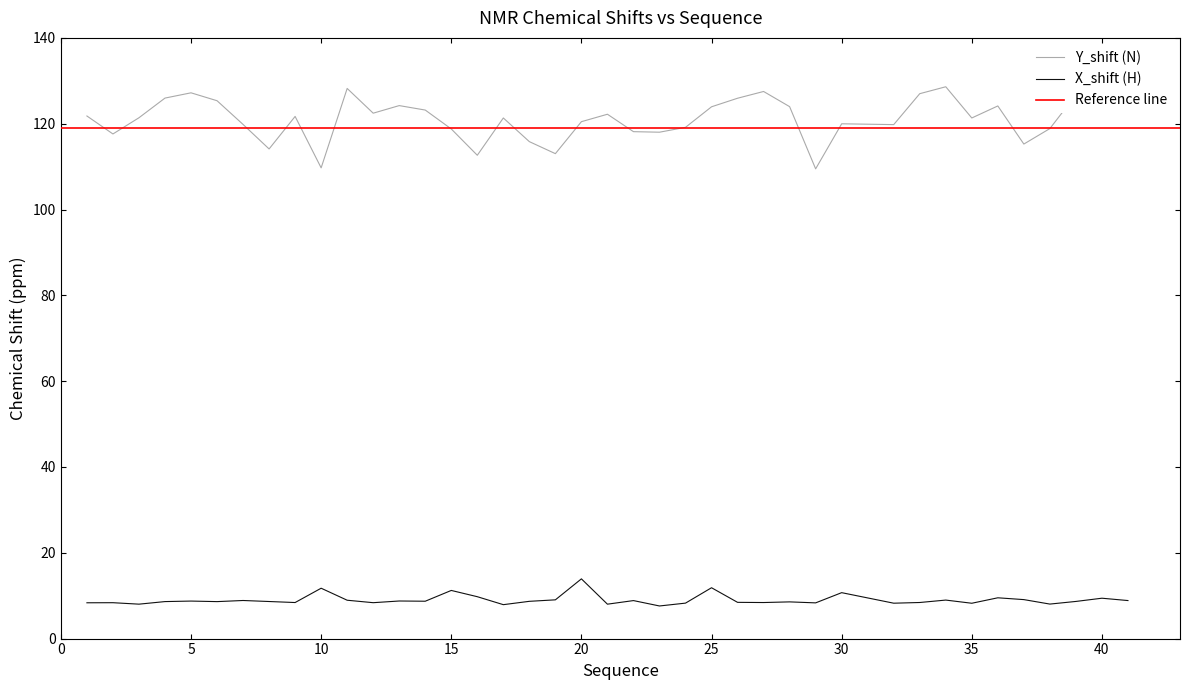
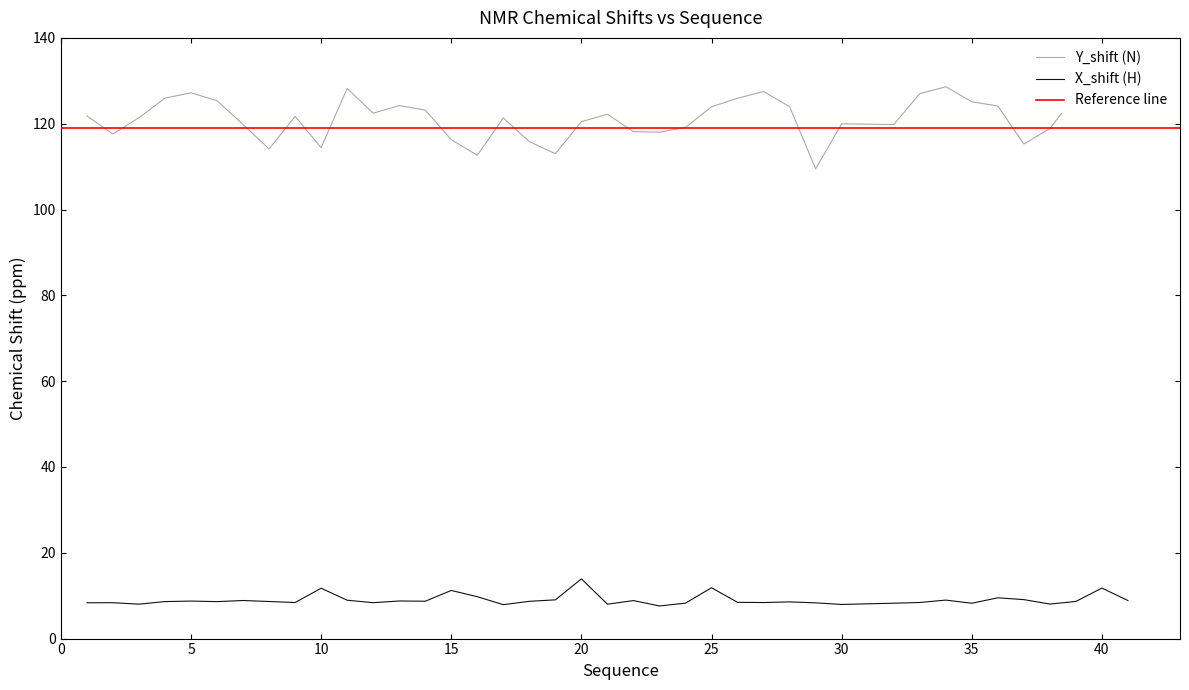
  {
    "Y_shift (N)": {
      "5": 127,
-     "10": 110,
-     "15": 119,
+     "10": 114,
+     "15": 116,
      "20": 120,
      "25": 124,
      "30": 120,
-     "35": 121
+     "35": 125
    },
    "X_shift (H)": {
      "5": 9,
      "10": 12,
      "15": 11,
      "20": 14,
      "25": 12,
-     "30": 11,
+     "30": 8,
      "35": 8,
-     "40": 9
+     "40": 12
    }
  }
